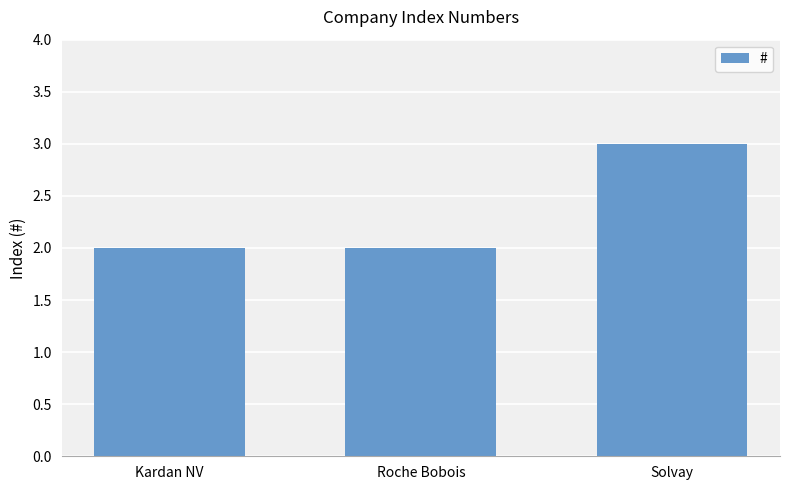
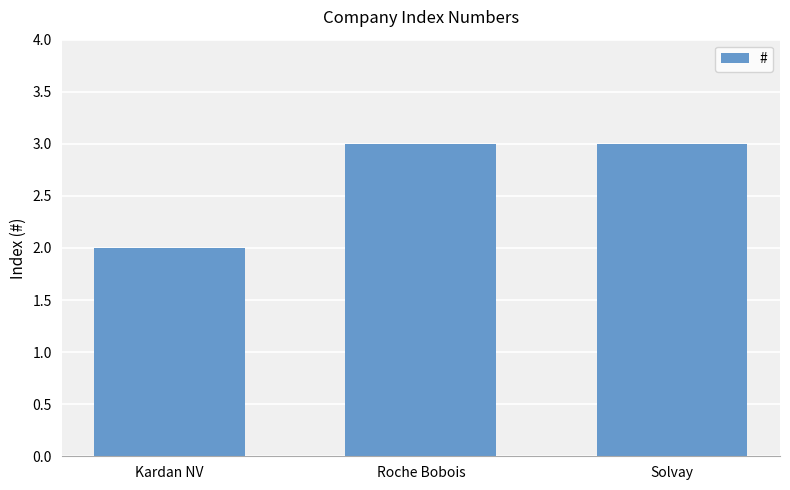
  {
    "Kardan NV": 2,
-   "Roche Bobois": 2,
+   "Roche Bobois": 3,
    "Solvay": 3
  }
